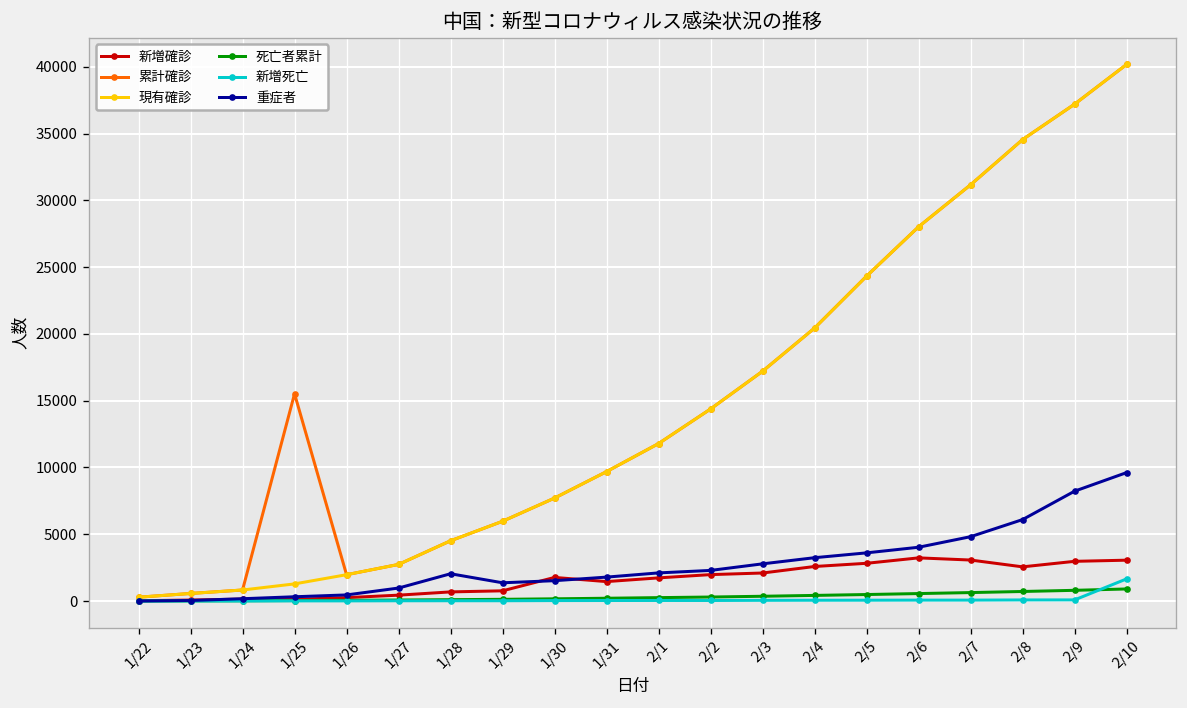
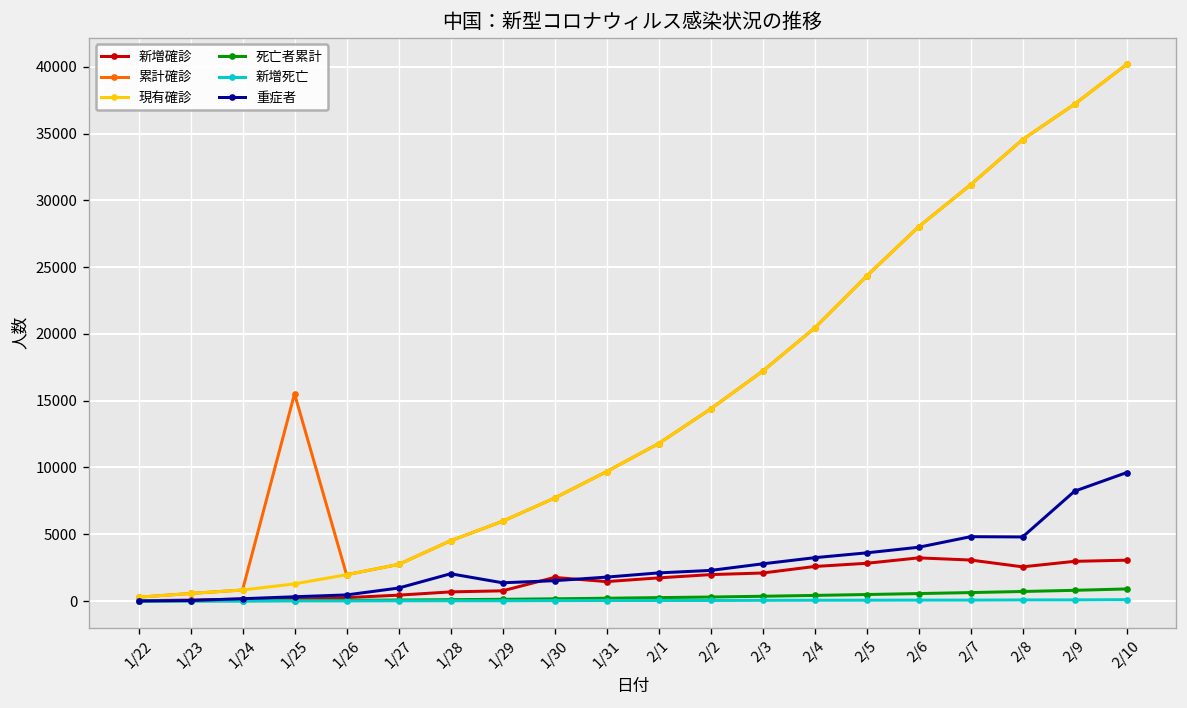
  {
    "新増確診": {
      "1/27": 400,
      "1/28": 700,
      "1/29": 800,
      "1/30": 1800,
      "1/31": 1500,
      "2/1": 1700,
      "2/2": 2000,
      "2/3": 2100,
      "2/4": 2600,
      "2/5": 2800,
      "2/6": 3200,
      "2/7": 3100,
      "2/8": 2600,
      "2/9": 3000,
      "2/10": 3100
    },
    "累計確診": {
      "1/25": 15500
    },
    "現有確診": {
      "1/25": 1300
    },
    "死亡者累計": {
      "2/2": 300,
      "2/3": 400,
      "2/4": 400,
      "2/5": 500,
      "2/6": 600,
      "2/7": 600,
      "2/8": 700,
      "2/9": 800,
      "2/10": 900
    },
    "新増死亡": {
      "2/2": 0,
      "2/3": 100,
      "2/4": 100,
      "2/5": 100,
      "2/6": 100,
      "2/7": 100,
      "2/8": 100,
      "2/9": 100,
-     "2/10": 1700
+     "2/10": 100
    },
    "重症者": {
      "1/27": 1000,
      "1/28": 2000,
      "1/29": 1400,
      "1/30": 1500,
      "1/31": 1800,
      "2/1": 2100,
      "2/2": 2300,
      "2/3": 2800,
      "2/4": 3200,
      "2/5": 3600,
      "2/6": 4000,
      "2/7": 4800,
-     "2/8": 6100,
+     "2/8": 4800,
      "2/9": 8200,
      "2/10": 9600
    }
  }
